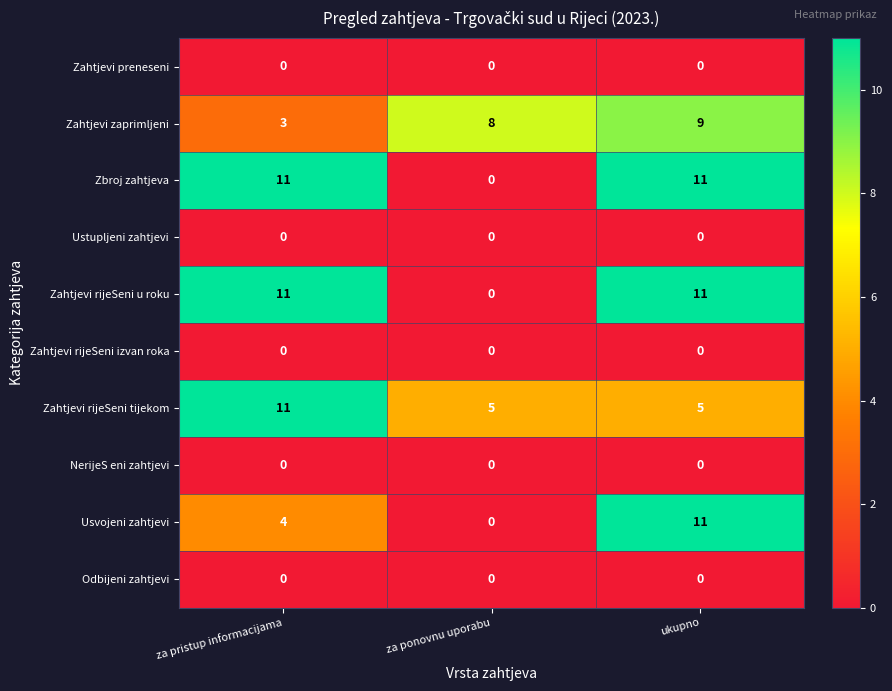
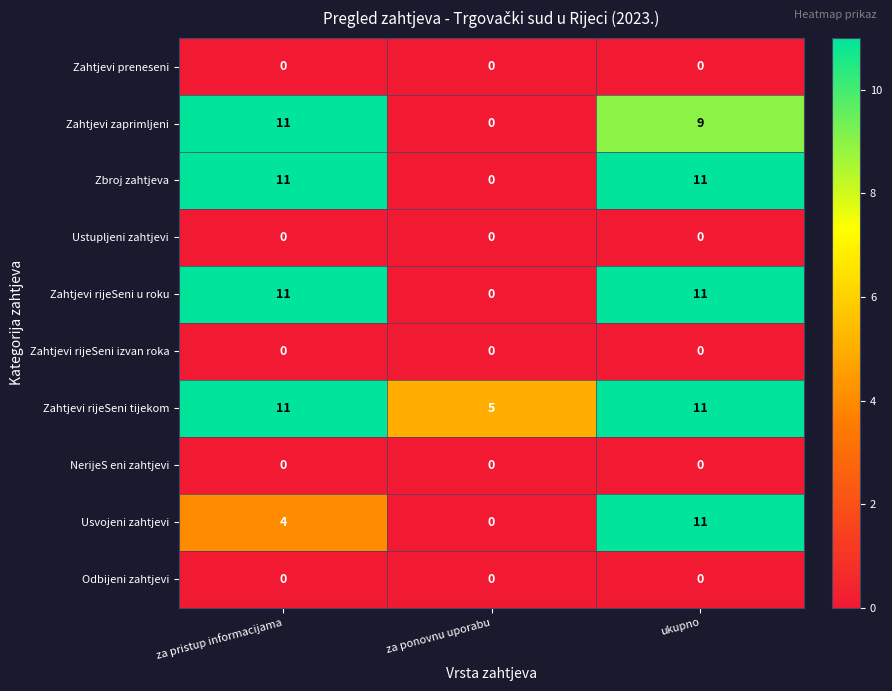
  {
    "Zahtjevi preneseni": {
      "za pristup informacijama": 0,
      "za ponovnu uporabu": 0,
      "ukupno": 0
    },
    "Zahtjevi zaprimljeni": {
-     "za pristup informacijama": 3,
-     "za ponovnu uporabu": 8,
+     "za pristup informacijama": 11,
+     "za ponovnu uporabu": 0,
      "ukupno": 9
    },
    "Zbroj zahtjeva": {
      "za pristup informacijama": 11,
      "za ponovnu uporabu": 0,
      "ukupno": 11
    },
    "Ustupljeni zahtjevi": {
      "za pristup informacijama": 0,
      "za ponovnu uporabu": 0,
      "ukupno": 0
    },
    "Zahtjevi rijeSeni u roku": {
      "za pristup informacijama": 11,
      "za ponovnu uporabu": 0,
      "ukupno": 11
    },
    "Zahtjevi rijeSeni izvan roka": {
      "za pristup informacijama": 0,
      "za ponovnu uporabu": 0,
      "ukupno": 0
    },
    "Zahtjevi rijeSeni tijekom": {
      "za pristup informacijama": 11,
      "za ponovnu uporabu": 5,
-     "ukupno": 5
+     "ukupno": 11
    },
    "NerijeS eni zahtjevi": {
      "za pristup informacijama": 0,
      "za ponovnu uporabu": 0,
      "ukupno": 0
    },
    "Usvojeni zahtjevi": {
      "za pristup informacijama": 4,
      "za ponovnu uporabu": 0,
      "ukupno": 11
    },
    "Odbijeni zahtjevi": {
      "za pristup informacijama": 0,
      "za ponovnu uporabu": 0,
      "ukupno": 0
    }
  }
